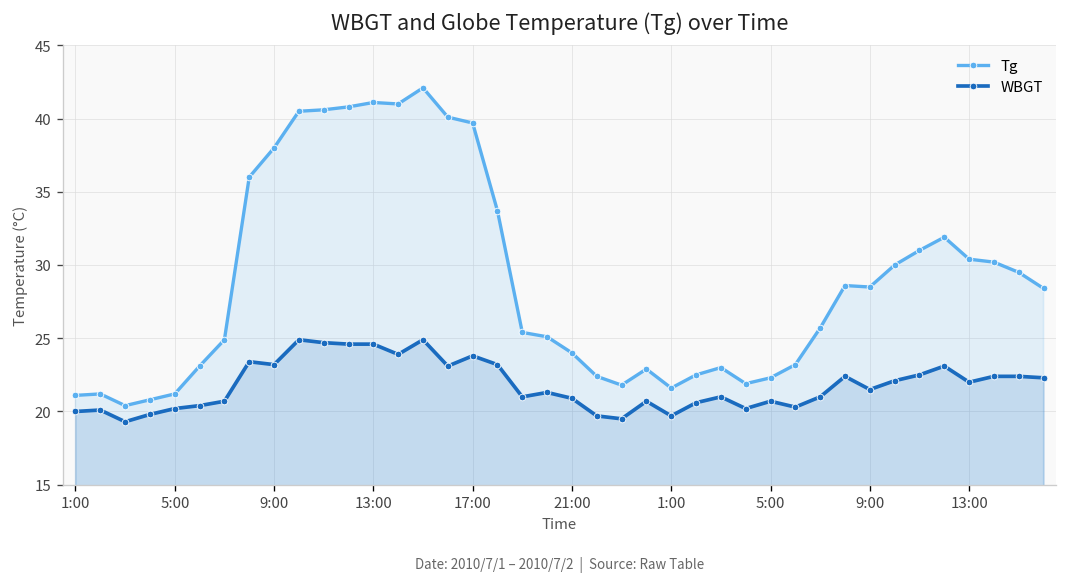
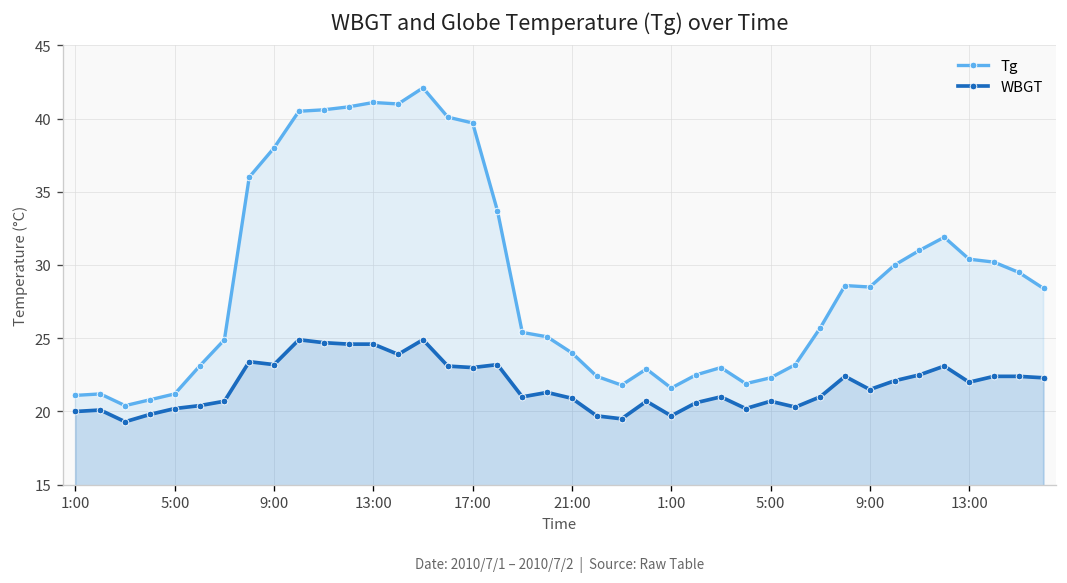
  {
    "Tg": {
      "17:00": 39.7,
      "21:00": 24.0
    },
    "WBGT": {
-     "17:00": 23.8,
+     "17:00": 23.0,
      "21:00": 20.9
    }
  }
